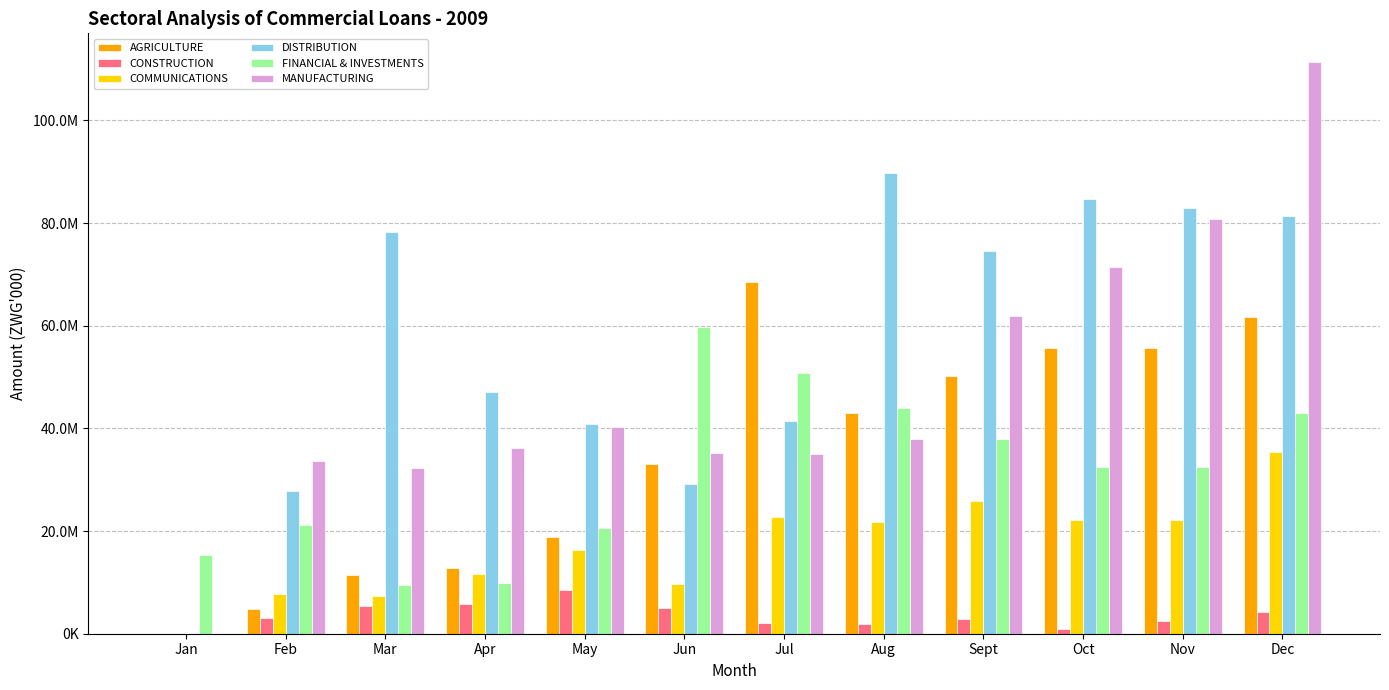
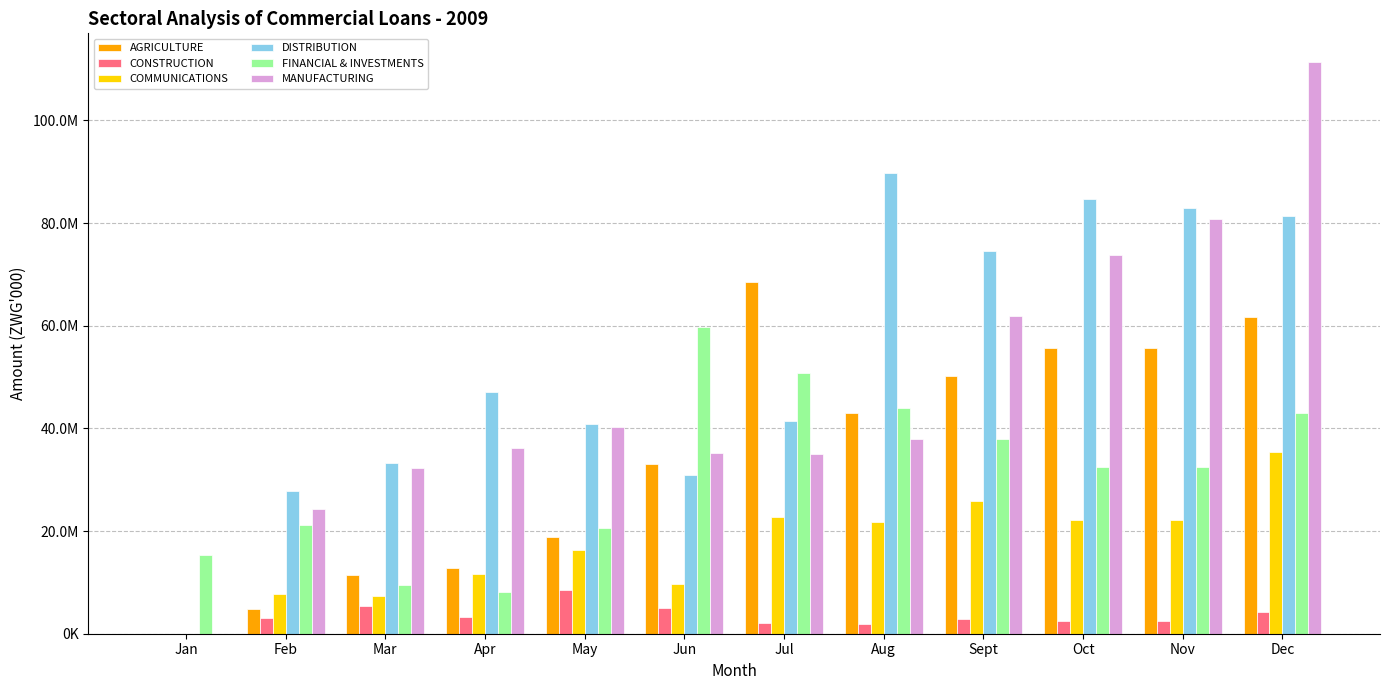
  {
    "CONSTRUCTION": {
      "Feb": 3000000,
      "Mar": 5000000,
-     "Apr": 6000000,
+     "Apr": 3000000,
      "May": 8000000,
      "Jun": 5000000,
      "Jul": 2000000,
      "Aug": 2000000,
      "Sept": 3000000,
-     "Oct": 1000000,
+     "Oct": 2000000,
      "Nov": 2000000,
      "Dec": 4000000
    },
    "DISTRIBUTION": {
      "Feb": 28000000,
-     "Mar": 78000000,
+     "Mar": 33000000,
      "Apr": 47000000,
      "May": 41000000,
-     "Jun": 29000000,
+     "Jun": 31000000,
      "Jul": 41000000,
      "Aug": 90000000,
      "Sept": 75000000,
      "Oct": 85000000,
      "Nov": 83000000,
      "Dec": 81000000
    },
    "FINANCIAL & INVESTMENTS": {
      "Jan": 15000000,
      "Feb": 21000000,
      "Mar": 10000000,
-     "Apr": 10000000,
+     "Apr": 8000000,
      "May": 21000000,
      "Jun": 60000000,
      "Jul": 51000000,
      "Aug": 44000000,
      "Sept": 38000000,
      "Oct": 32000000,
      "Nov": 32000000,
      "Dec": 43000000
    },
    "MANUFACTURING": {
-     "Feb": 34000000,
+     "Feb": 24000000,
      "Mar": 32000000,
      "Apr": 36000000,
      "May": 40000000,
      "Jun": 35000000,
      "Jul": 35000000,
      "Aug": 38000000,
      "Sept": 62000000,
-     "Oct": 71000000,
+     "Oct": 74000000,
      "Nov": 81000000,
      "Dec": 111000000
    }
  }
